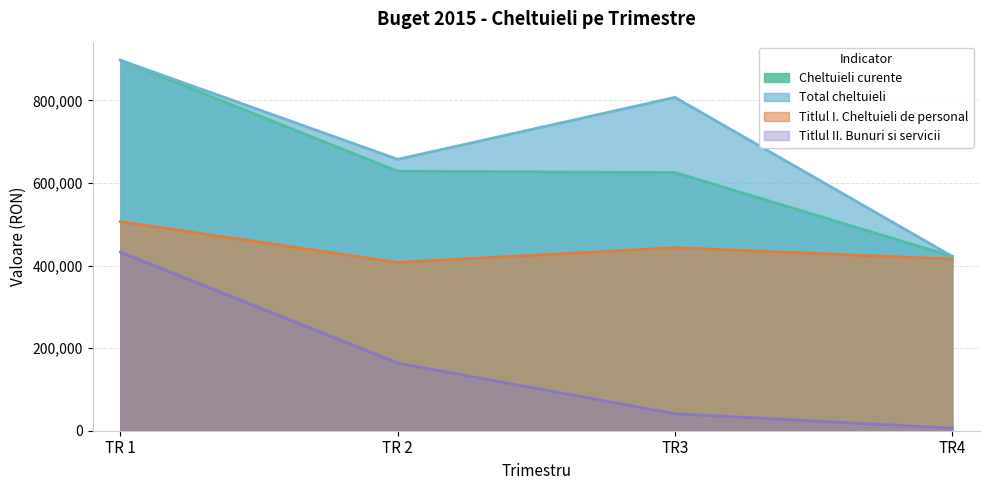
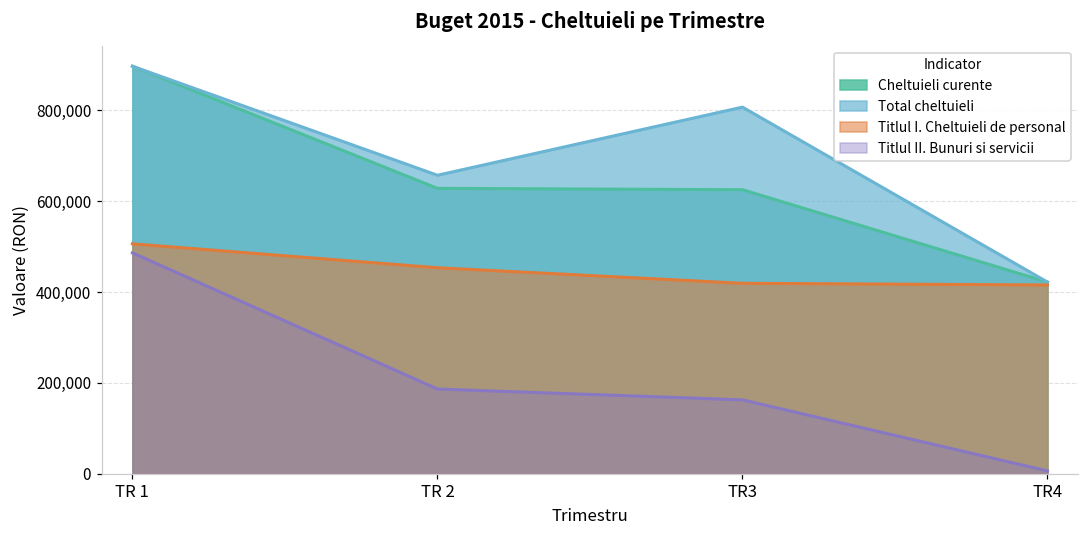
  {
    "Cheltuieli curente": {
      "TR 2": "630,000",
      "TR3": "630,000"
    },
    "Total cheltuieli": {
      "TR 2": "660,000",
      "TR3": "810,000"
    },
    "Titlul I. Cheltuieli de personal": {
      "TR 1": "510,000",
-     "TR 2": "410,000",
-     "TR3": "440,000",
+     "TR 2": "450,000",
+     "TR3": "420,000",
      "TR4": "420,000"
    },
    "Titlul II. Bunuri si servicii": {
-     "TR 1": "430,000",
-     "TR 2": "160,000",
-     "TR3": "40,000",
+     "TR 1": "490,000",
+     "TR 2": "190,000",
+     "TR3": "160,000",
      "TR4": "10,000"
    }
  }
